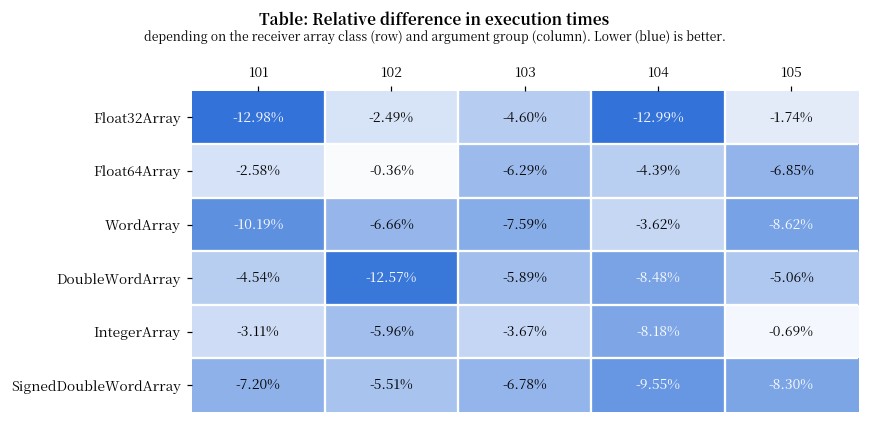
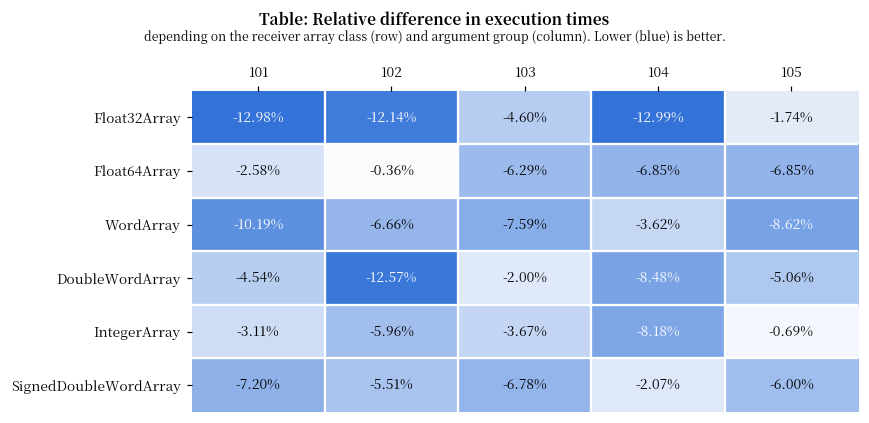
  {
    "Float32Array": {
      "101": "-12.98%",
-     "102": "-2.49%",
+     "102": "-12.14%",
      "103": "-4.60%",
      "104": "-12.99%",
      "105": "-1.74%"
    },
    "Float64Array": {
      "101": "-2.58%",
      "102": "-0.36%",
      "103": "-6.29%",
-     "104": "-4.39%",
+     "104": "-6.85%",
      "105": "-6.85%"
    },
    "WordArray": {
      "101": "-10.19%",
      "102": "-6.66%",
      "103": "-7.59%",
      "104": "-3.62%",
      "105": "-8.62%"
    },
    "DoubleWordArray": {
      "101": "-4.54%",
      "102": "-12.57%",
-     "103": "-5.89%",
+     "103": "-2.00%",
      "104": "-8.48%",
      "105": "-5.06%"
    },
    "IntegerArray": {
      "101": "-3.11%",
      "102": "-5.96%",
      "103": "-3.67%",
      "104": "-8.18%",
      "105": "-0.69%"
    },
    "SignedDoubleWordArray": {
      "101": "-7.20%",
      "102": "-5.51%",
      "103": "-6.78%",
-     "104": "-9.55%",
-     "105": "-8.30%"
+     "104": "-2.07%",
+     "105": "-6.00%"
    }
  }
